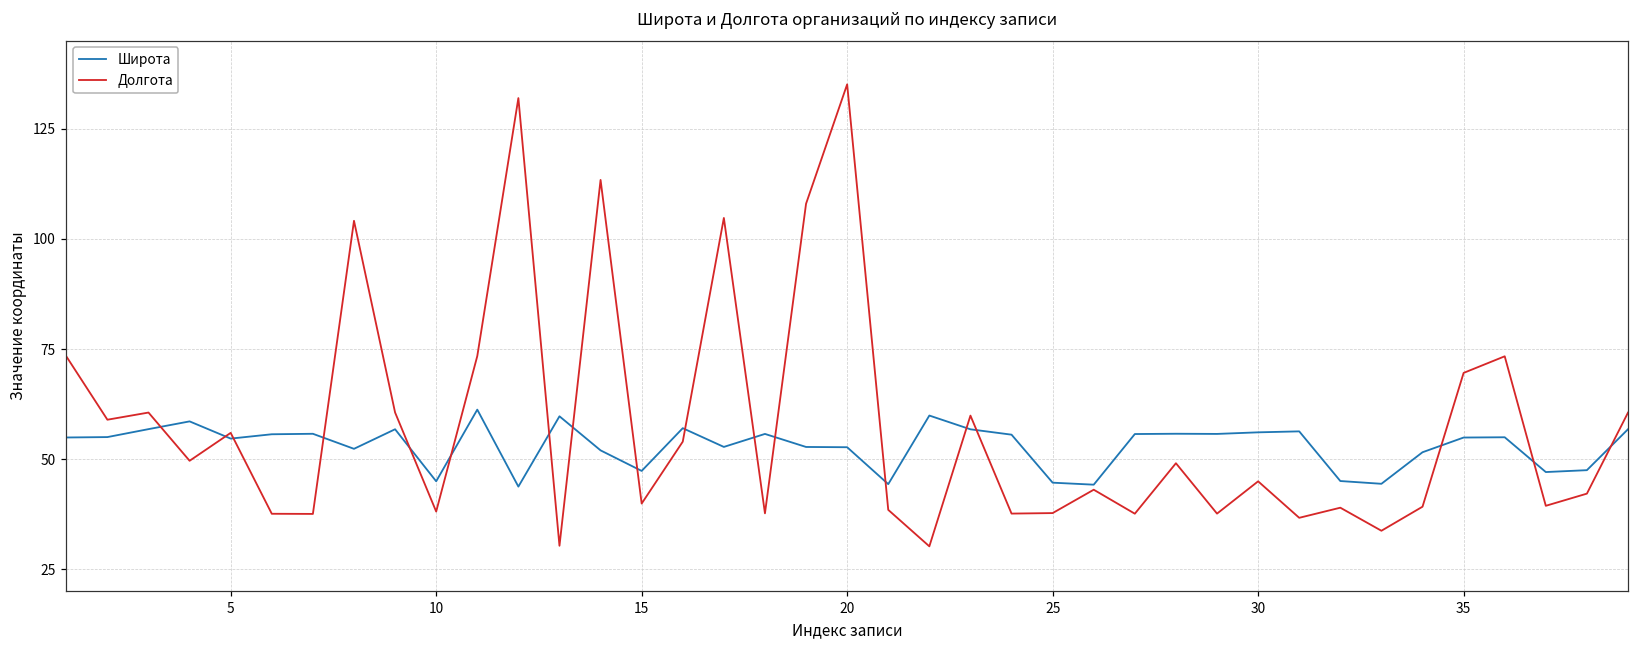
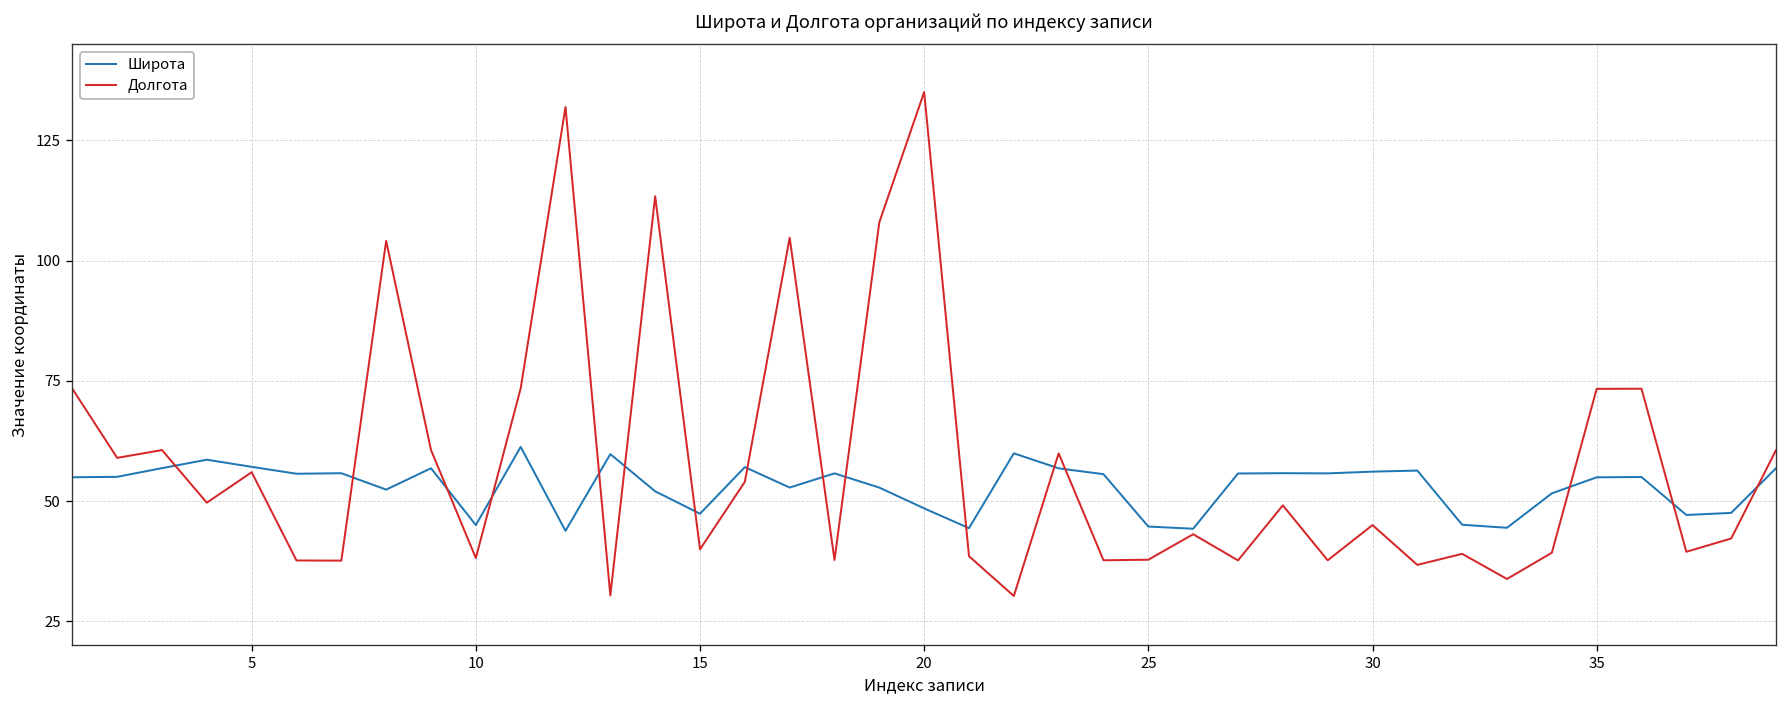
  {
    "Широта": {
-     "5": 55,
+     "5": 57,
      "10": 45,
      "15": 47,
-     "20": 53,
+     "20": 48,
      "25": 45,
      "30": 56,
      "35": 55
    },
    "Долгота": {
      "5": 56,
      "10": 38,
      "15": 40,
      "20": 135,
      "25": 38,
      "30": 45,
-     "35": 70
+     "35": 73
    }
  }
